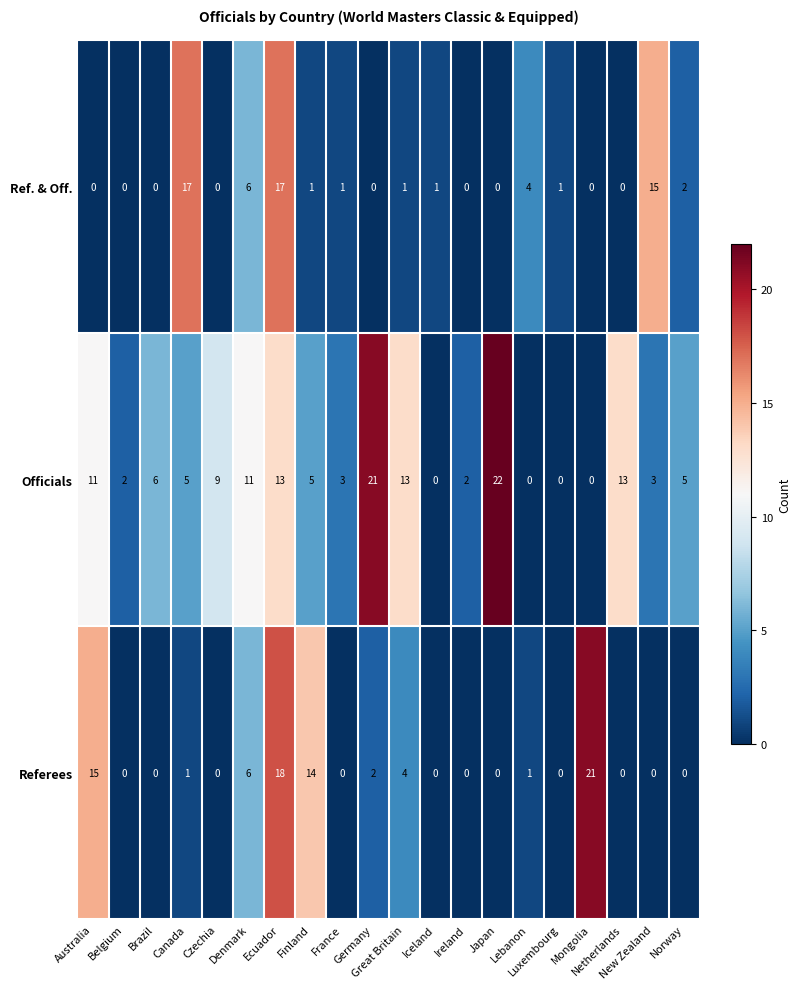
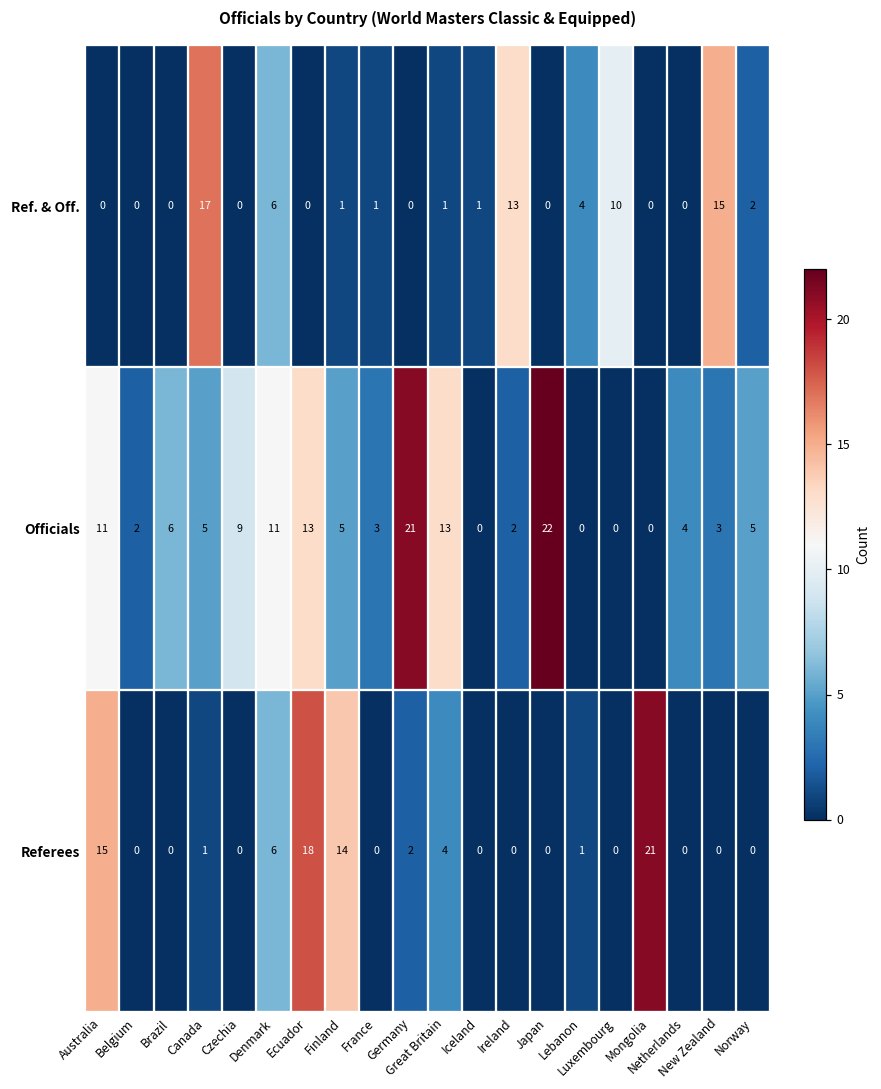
  {
    "Ref. & Off.": {
      "Australia": 0,
      "Belgium": 0,
      "Brazil": 0,
      "Canada": 17,
      "Czechia": 0,
      "Denmark": 6,
-     "Ecuador": 17,
+     "Ecuador": 0,
      "Finland": 1,
      "France": 1,
      "Germany": 0,
      "Great Britain": 1,
      "Iceland": 1,
-     "Ireland": 0,
+     "Ireland": 13,
      "Japan": 0,
      "Lebanon": 4,
-     "Luxembourg": 1,
+     "Luxembourg": 10,
      "Mongolia": 0,
      "Netherlands": 0,
      "New Zealand": 15,
      "Norway": 2
    },
    "Officials": {
      "Australia": 11,
      "Belgium": 2,
      "Brazil": 6,
      "Canada": 5,
      "Czechia": 9,
      "Denmark": 11,
      "Ecuador": 13,
      "Finland": 5,
      "France": 3,
      "Germany": 21,
      "Great Britain": 13,
      "Iceland": 0,
      "Ireland": 2,
      "Japan": 22,
      "Lebanon": 0,
      "Luxembourg": 0,
      "Mongolia": 0,
-     "Netherlands": 13,
+     "Netherlands": 4,
      "New Zealand": 3,
      "Norway": 5
    },
    "Referees": {
      "Australia": 15,
      "Belgium": 0,
      "Brazil": 0,
      "Canada": 1,
      "Czechia": 0,
      "Denmark": 6,
      "Ecuador": 18,
      "Finland": 14,
      "France": 0,
      "Germany": 2,
      "Great Britain": 4,
      "Iceland": 0,
      "Ireland": 0,
      "Japan": 0,
      "Lebanon": 1,
      "Luxembourg": 0,
      "Mongolia": 21,
      "Netherlands": 0,
      "New Zealand": 0,
      "Norway": 0
    }
  }
